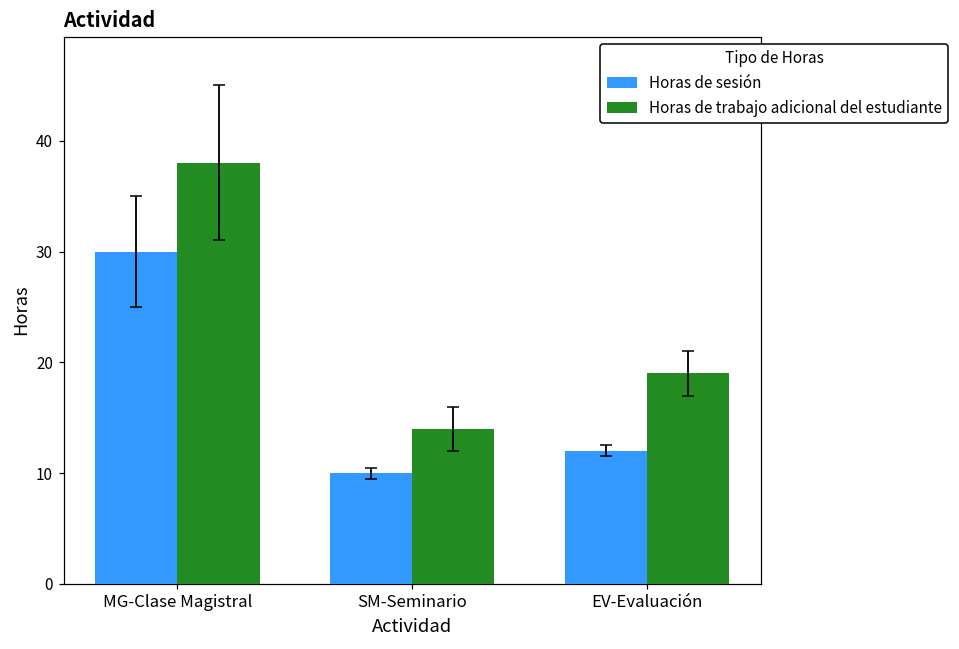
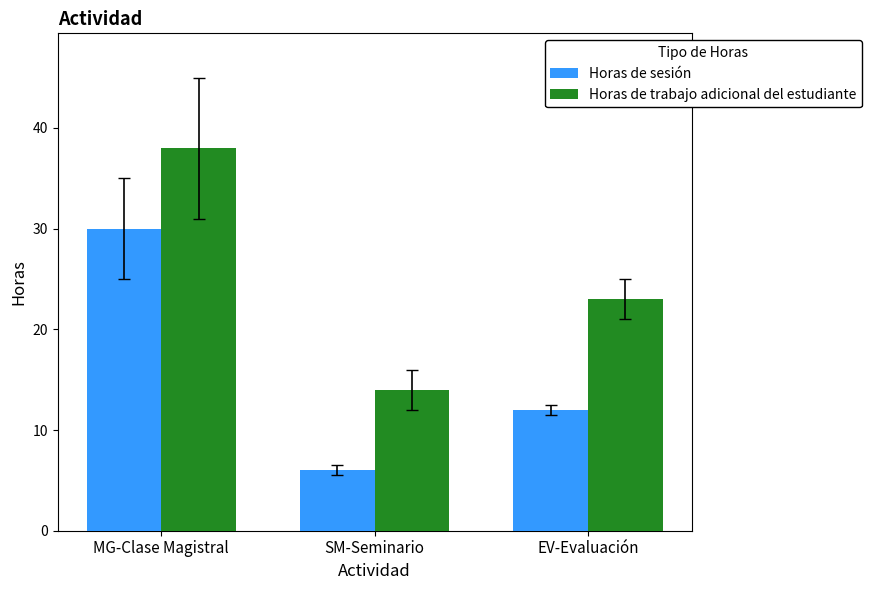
  {
    "Horas de sesión": {
      "MG-Clase Magistral": 30,
-     "SM-Seminario": 10,
+     "SM-Seminario": 6,
      "EV-Evaluación": 12
    },
    "Horas de trabajo adicional del estudiante": {
      "MG-Clase Magistral": 38,
      "SM-Seminario": 14,
-     "EV-Evaluación": 19
+     "EV-Evaluación": 23
    }
  }
